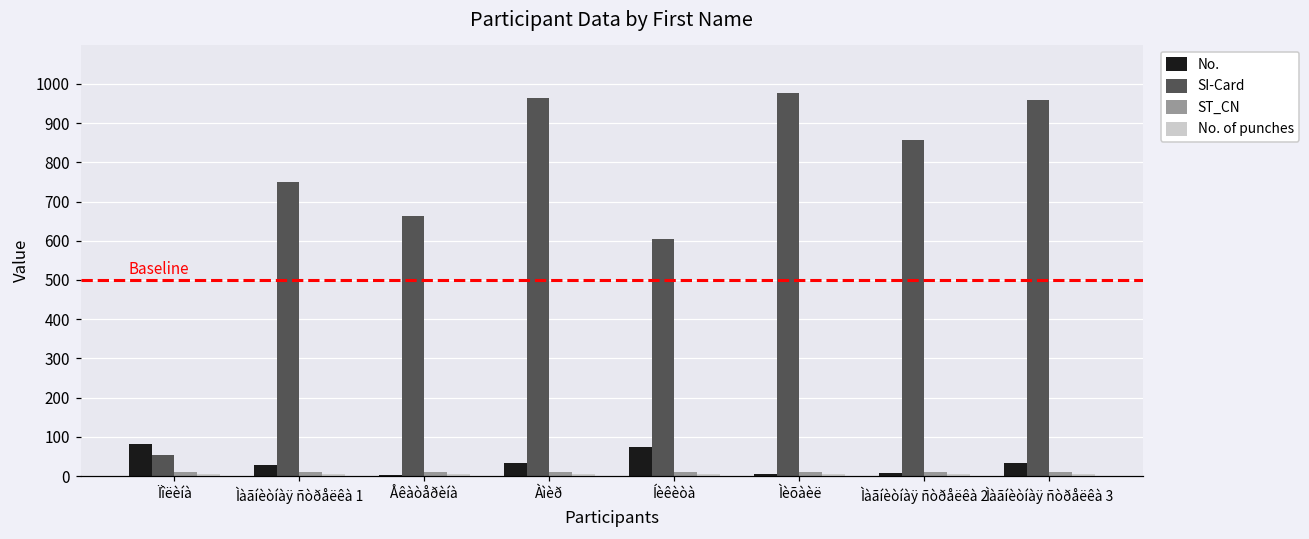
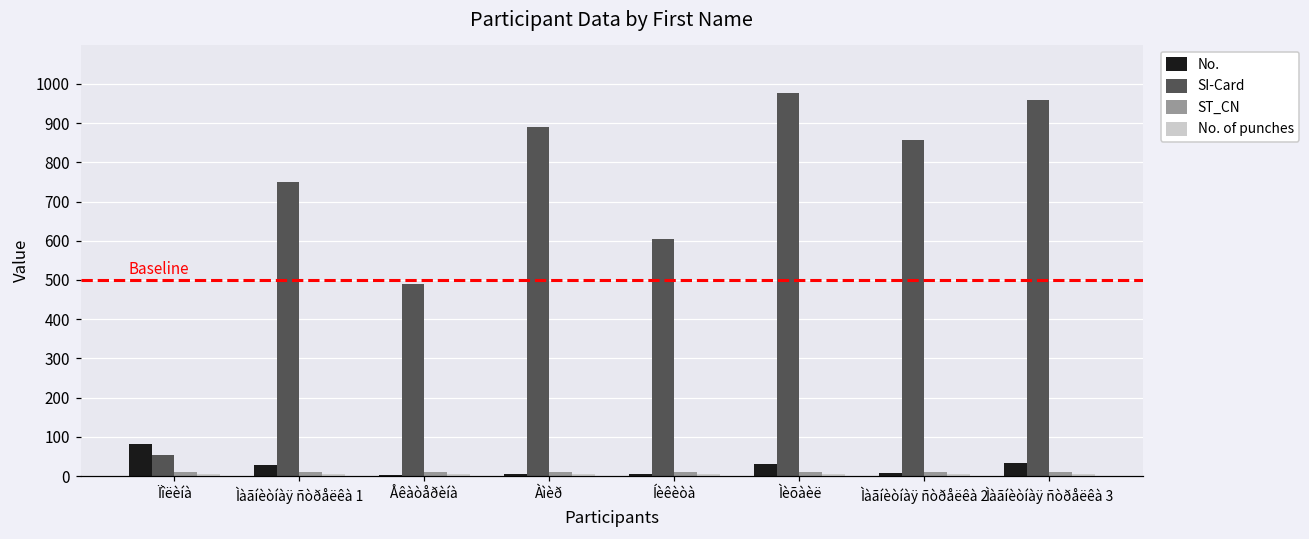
  {
    "No.": {
      "Ïîëèíà": 80,
      "Ìàãíèòíàÿ ñòðåëêà 1": 30,
-     "Àìèð": 30,
-     "Íèêèòà": 70,
-     "Ìèõàèë": 10,
+     "Àìèð": 0,
+     "Íèêèòà": 10,
+     "Ìèõàèë": 30,
      "Ìàãíèòíàÿ ñòðåëêà 3": 30
    },
    "SI-Card": {
      "Ïîëèíà": 50,
      "Ìàãíèòíàÿ ñòðåëêà 1": 750,
-     "Åêàòåðèíà": 660,
-     "Àìèð": 960,
+     "Åêàòåðèíà": 490,
+     "Àìèð": 890,
      "Íèêèòà": 600,
      "Ìèõàèë": 980,
      "Ìàãíèòíàÿ ñòðåëêà 2": 860,
      "Ìàãíèòíàÿ ñòðåëêà 3": 960
    },
    "ST_CN": {
      "Ïîëèíà": 10,
      "Ìàãíèòíàÿ ñòðåëêà 1": 10,
      "Åêàòåðèíà": 10,
      "Àìèð": 10,
      "Íèêèòà": 10,
      "Ìèõàèë": 10,
      "Ìàãíèòíàÿ ñòðåëêà 2": 10,
      "Ìàãíèòíàÿ ñòðåëêà 3": 10
    }
  }
